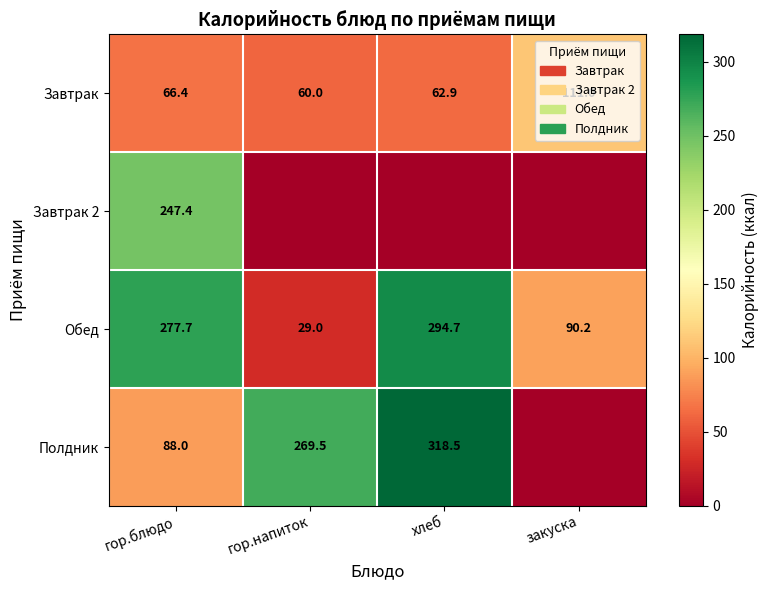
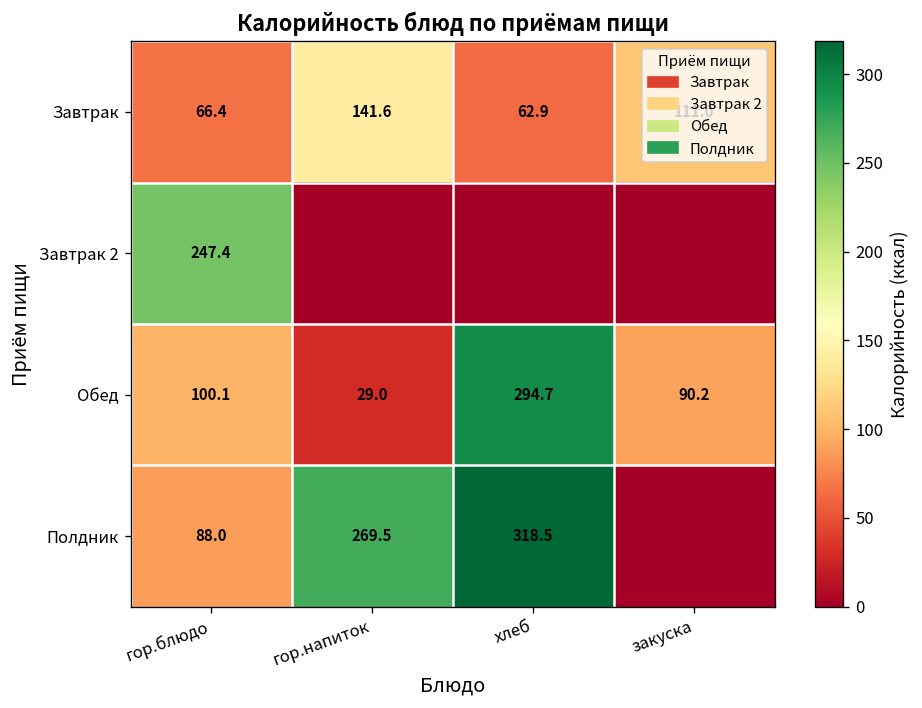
  {
    "Завтрак": {
      "гор.блюдо": 66.4,
-     "гор.напиток": 60.0,
+     "гор.напиток": 141.6,
      "хлеб": 62.9
    },
    "Завтрак 2": {
      "гор.блюдо": 247.4
    },
    "Обед": {
-     "гор.блюдо": 277.7,
+     "гор.блюдо": 100.1,
      "гор.напиток": 29.0,
      "хлеб": 294.7,
      "закуска": 90.2
    },
    "Полдник": {
      "гор.блюдо": 88.0,
      "гор.напиток": 269.5,
      "хлеб": 318.5
    }
  }
